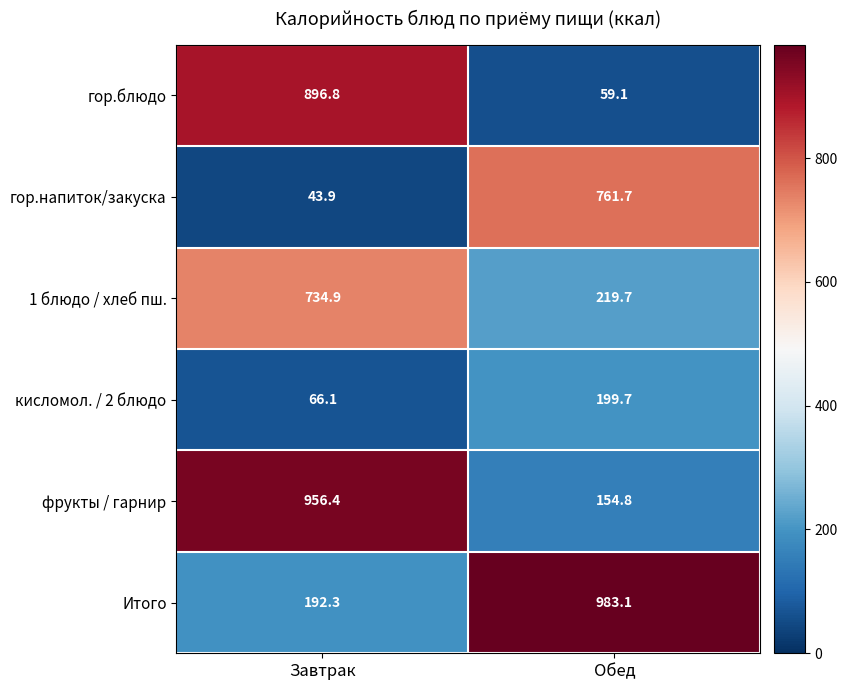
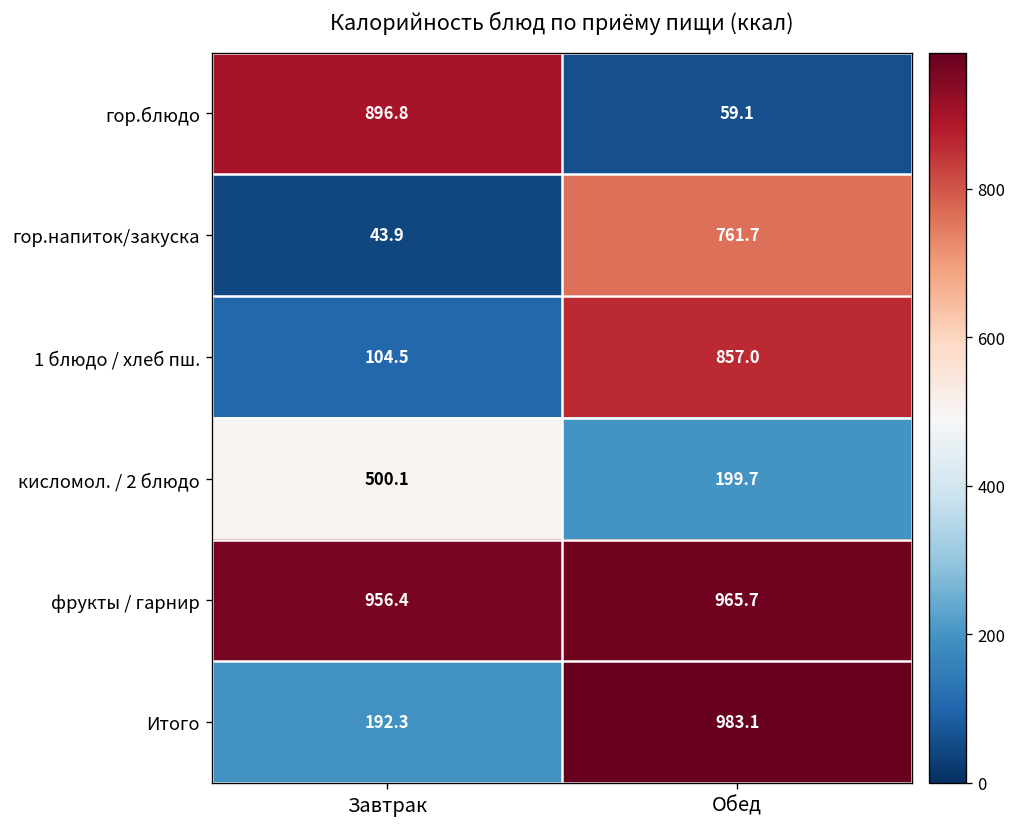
  {
    "гор.блюдо": {
      "Завтрак": 896.8,
      "Обед": 59.1
    },
    "гор.напиток/закуска": {
      "Завтрак": 43.9,
      "Обед": 761.7
    },
    "1 блюдо / хлеб пш.": {
-     "Завтрак": 734.9,
-     "Обед": 219.7
+     "Завтрак": 104.5,
+     "Обед": 857.0
    },
    "кисломол. / 2 блюдо": {
-     "Завтрак": 66.1,
+     "Завтрак": 500.1,
      "Обед": 199.7
    },
    "фрукты / гарнир": {
      "Завтрак": 956.4,
-     "Обед": 154.8
+     "Обед": 965.7
    },
    "Итого": {
      "Завтрак": 192.3,
      "Обед": 983.1
    }
  }
